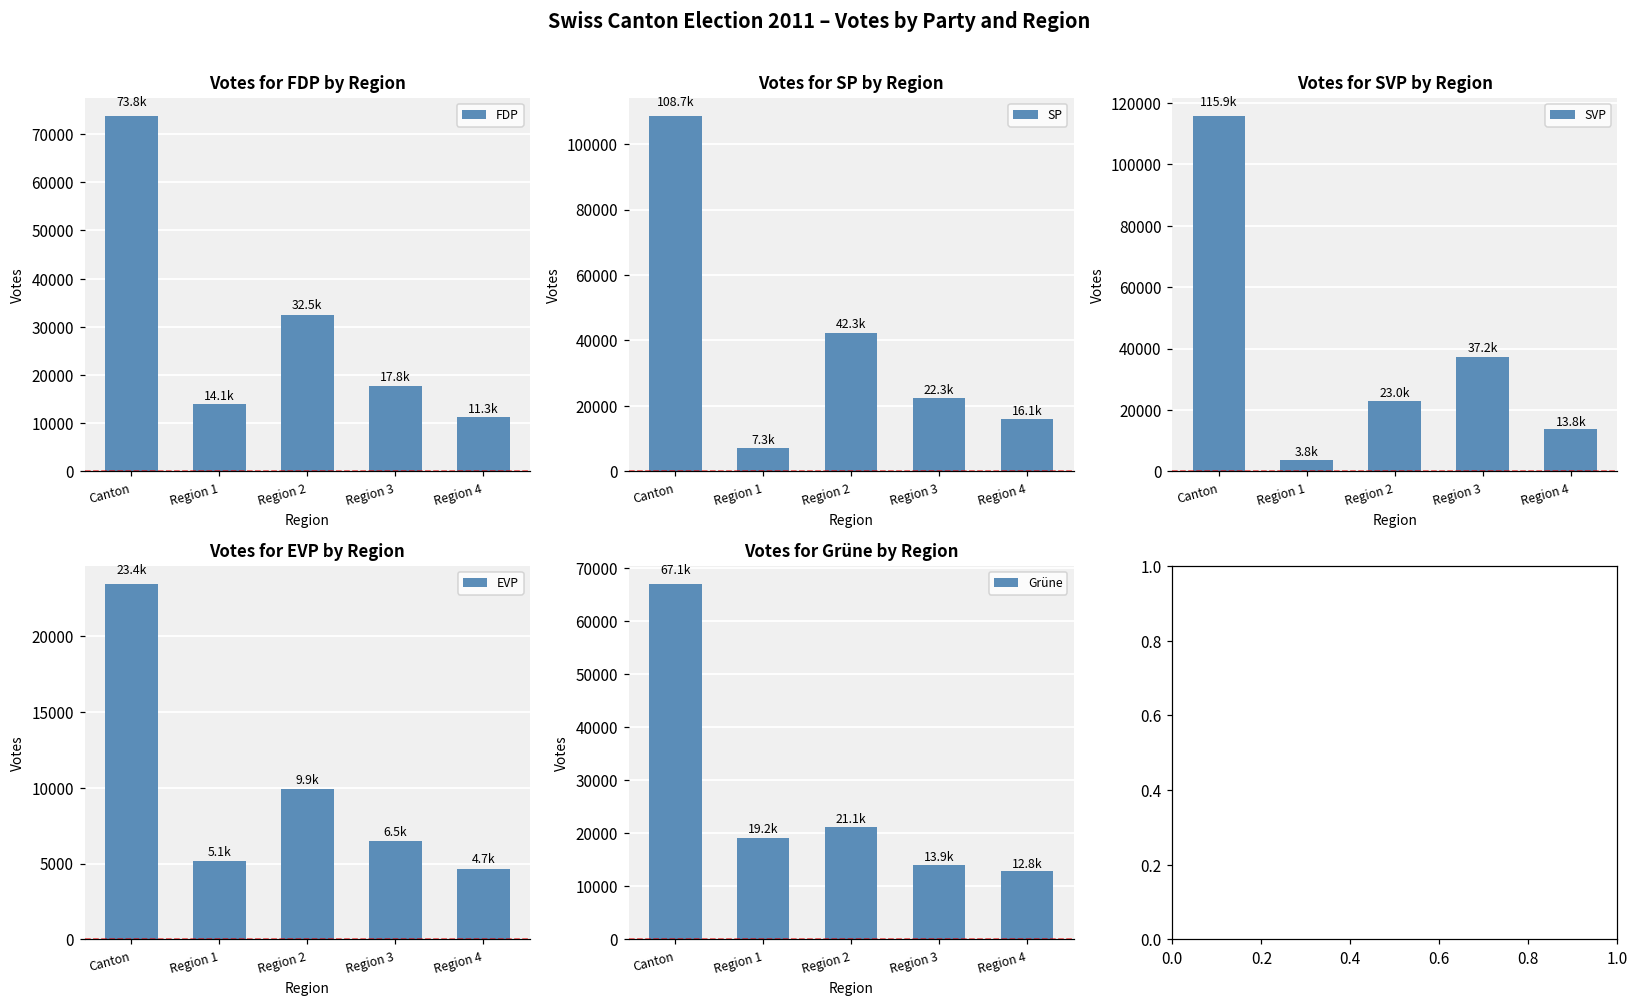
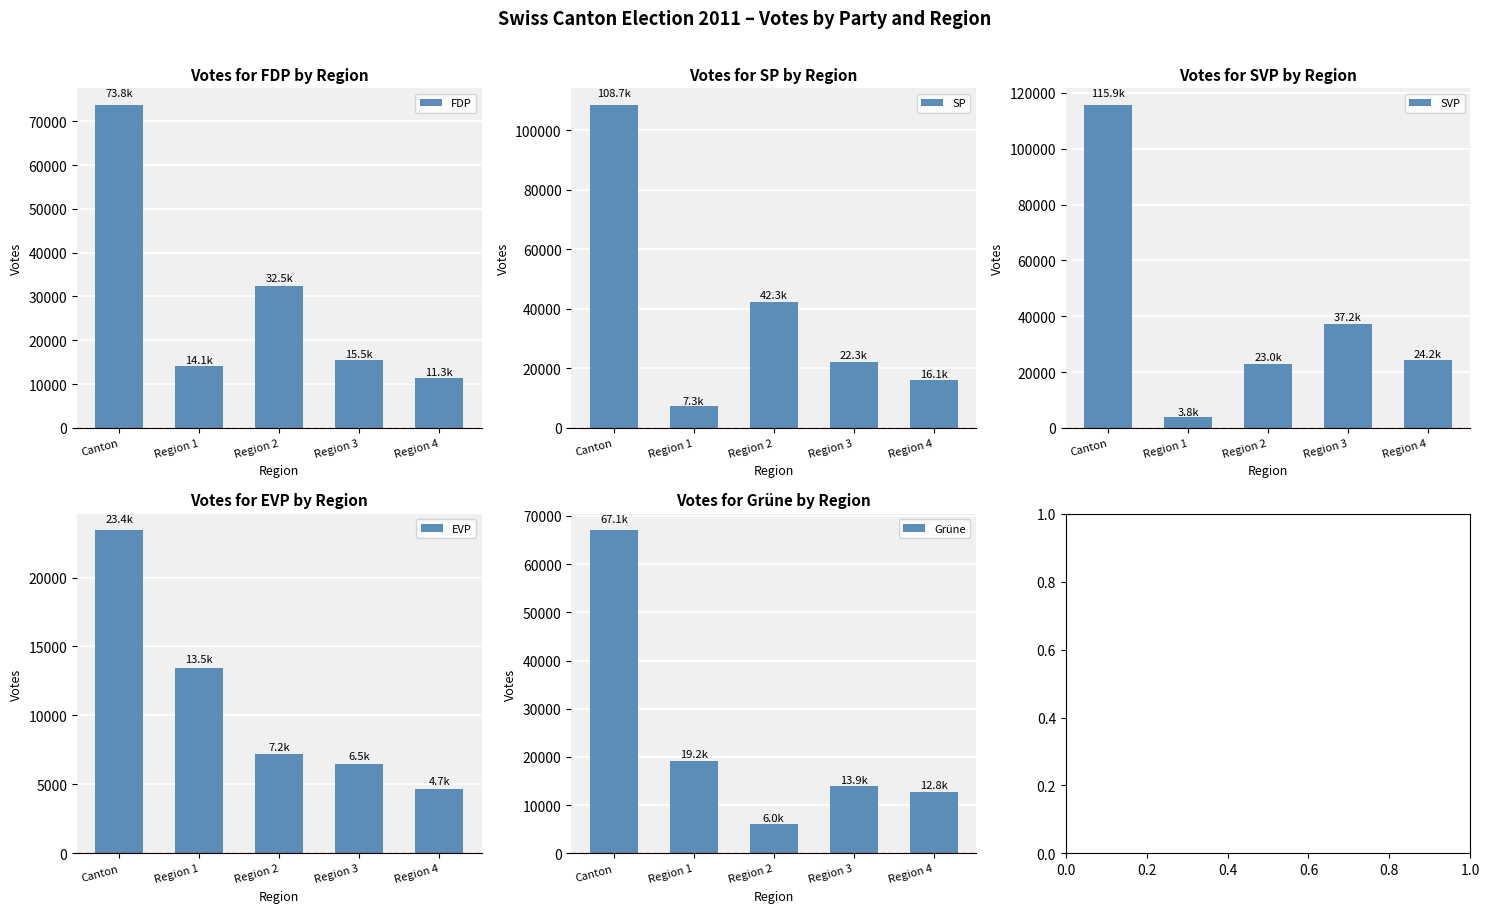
  {
    "Votes for FDP by Region": {
      "Canton": "73.8k",
      "Region 1": "14.1k",
      "Region 2": "32.5k",
-     "Region 3": "17.8k",
+     "Region 3": "15.5k",
      "Region 4": "11.3k"
    },
    "Votes for SP by Region": {
      "Canton": "108.7k",
      "Region 1": "7.3k",
      "Region 2": "42.3k",
      "Region 3": "22.3k",
      "Region 4": "16.1k"
    },
    "Votes for SVP by Region": {
      "Canton": "115.9k",
      "Region 1": "3.8k",
      "Region 2": "23.0k",
      "Region 3": "37.2k",
-     "Region 4": "13.8k"
+     "Region 4": "24.2k"
    },
    "Votes for EVP by Region": {
      "Canton": "23.4k",
-     "Region 1": "5.1k",
-     "Region 2": "9.9k",
+     "Region 1": "13.5k",
+     "Region 2": "7.2k",
      "Region 3": "6.5k",
      "Region 4": "4.7k"
    },
    "Votes for Grüne by Region": {
      "Canton": "67.1k",
      "Region 1": "19.2k",
-     "Region 2": "21.1k",
+     "Region 2": "6.0k",
      "Region 3": "13.9k",
      "Region 4": "12.8k"
    }
  }
